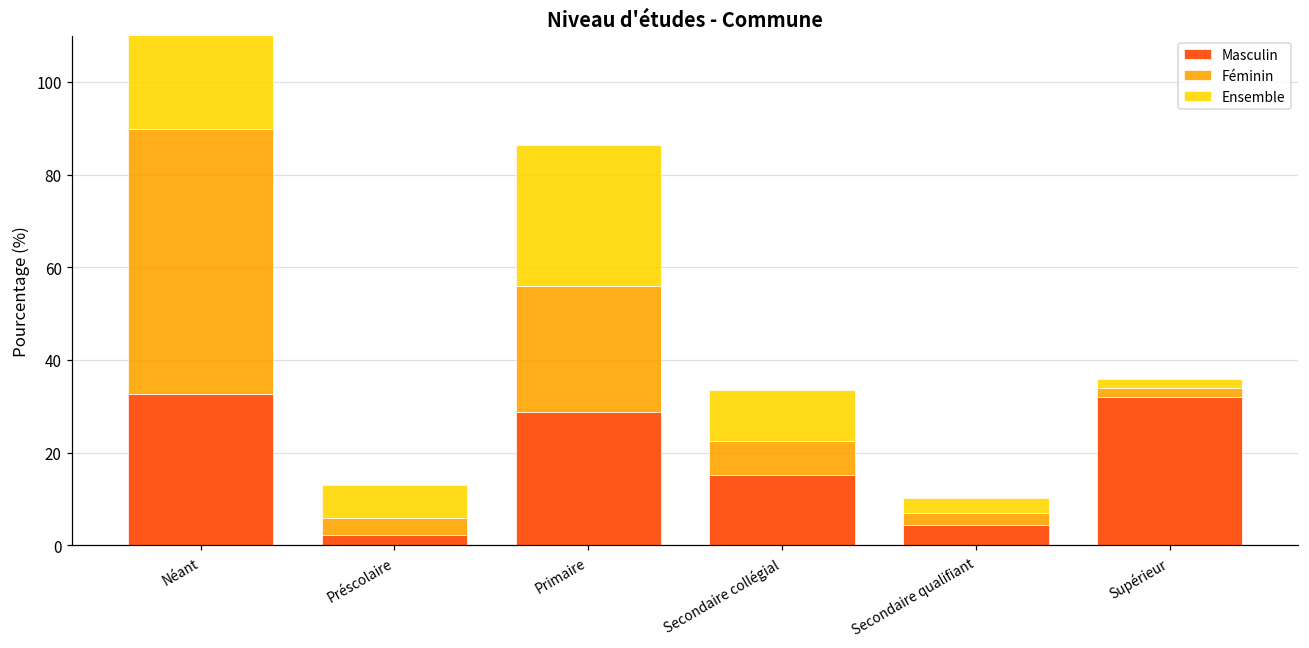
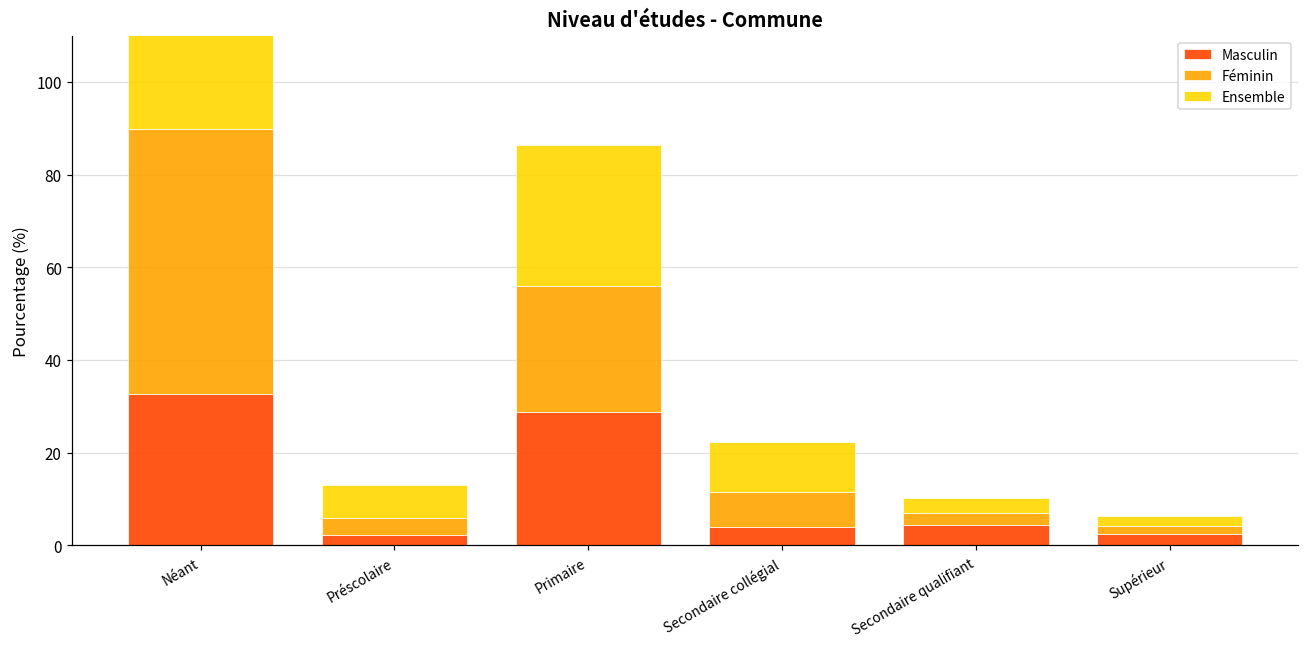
  {
    "Masculin": {
      "Néant": 33,
      "Préscolaire": 2,
      "Primaire": 29,
-     "Secondaire collégial": 15,
+     "Secondaire collégial": 4,
      "Secondaire qualifiant": 4,
-     "Supérieur": 32
+     "Supérieur": 2
    }
  }
